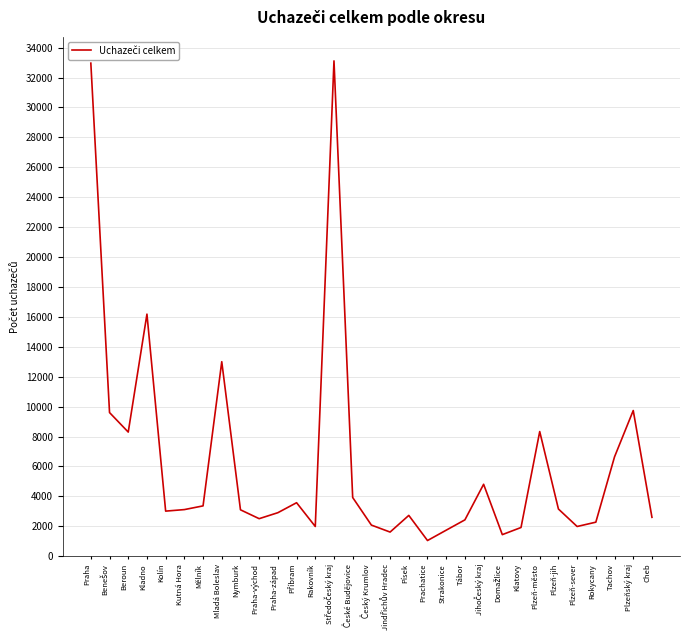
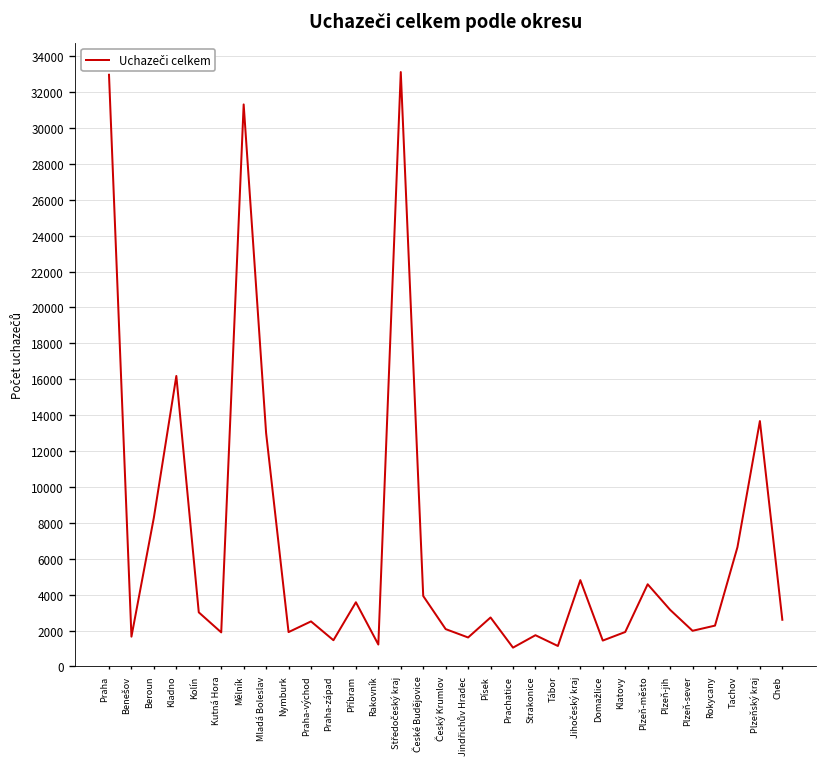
  {
    "Praha": 33000,
-   "Benešov": 9600,
+   "Benešov": 1700,
    "Beroun": 8300,
    "Kladno": 16200,
    "Kolín": 3000,
-   "Kutná Hora": 3100,
-   "Mělník": 3400,
+   "Kutná Hora": 1900,
+   "Mělník": 31300,
    "Mladá Boleslav": 13000,
-   "Nymburk": 3100,
+   "Nymburk": 1900,
    "Praha-východ": 2500,
-   "Praha-západ": 2900,
+   "Praha-západ": 1500,
    "Příbram": 3600,
-   "Rakovník": 2000,
+   "Rakovník": 1200,
    "Středočeský kraj": 33100,
    "České Budějovice": 3900,
    "Český Krumlov": 2100,
    "Jindřichův Hradec": 1600,
    "Písek": 2700,
    "Prachatice": 1100,
    "Strakonice": 1700,
-   "Tábor": 2400,
+   "Tábor": 1100,
    "Jihočeský kraj": 4800,
    "Domažlice": 1400,
    "Klatovy": 1900,
-   "Plzeň-město": 8300,
+   "Plzeň-město": 4600,
    "Plzeň-jih": 3200,
    "Plzeň-sever": 2000,
    "Rokycany": 2300,
    "Tachov": 6600,
-   "Plzeňský kraj": 9700,
+   "Plzeňský kraj": 13700,
    "Cheb": 2600
  }
